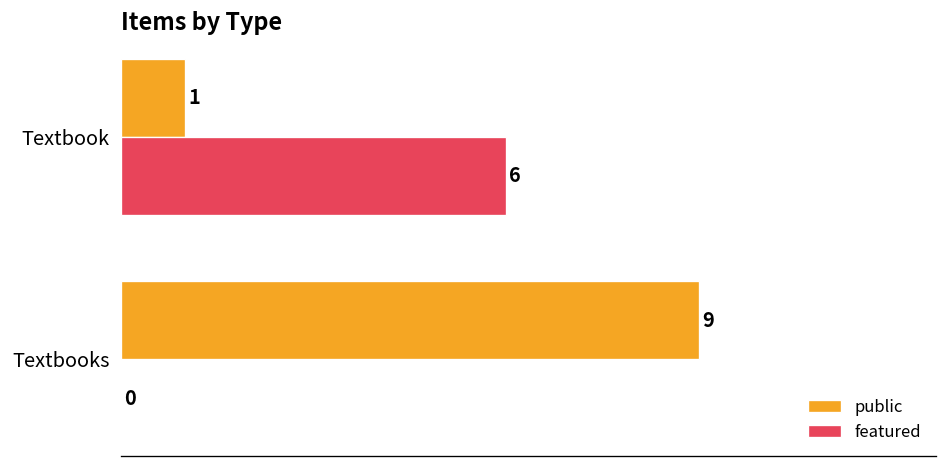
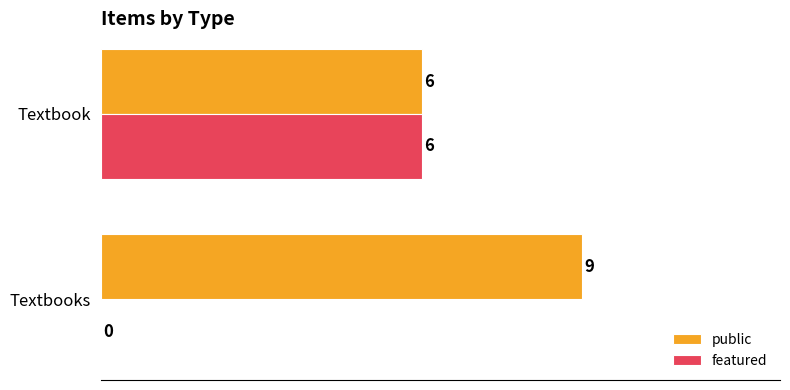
  {
    "public": {
-     "Textbook": 1,
+     "Textbook": 6,
      "Textbooks": 9
    },
    "featured": {
      "Textbook": 6,
      "Textbooks": 0
    }
  }
